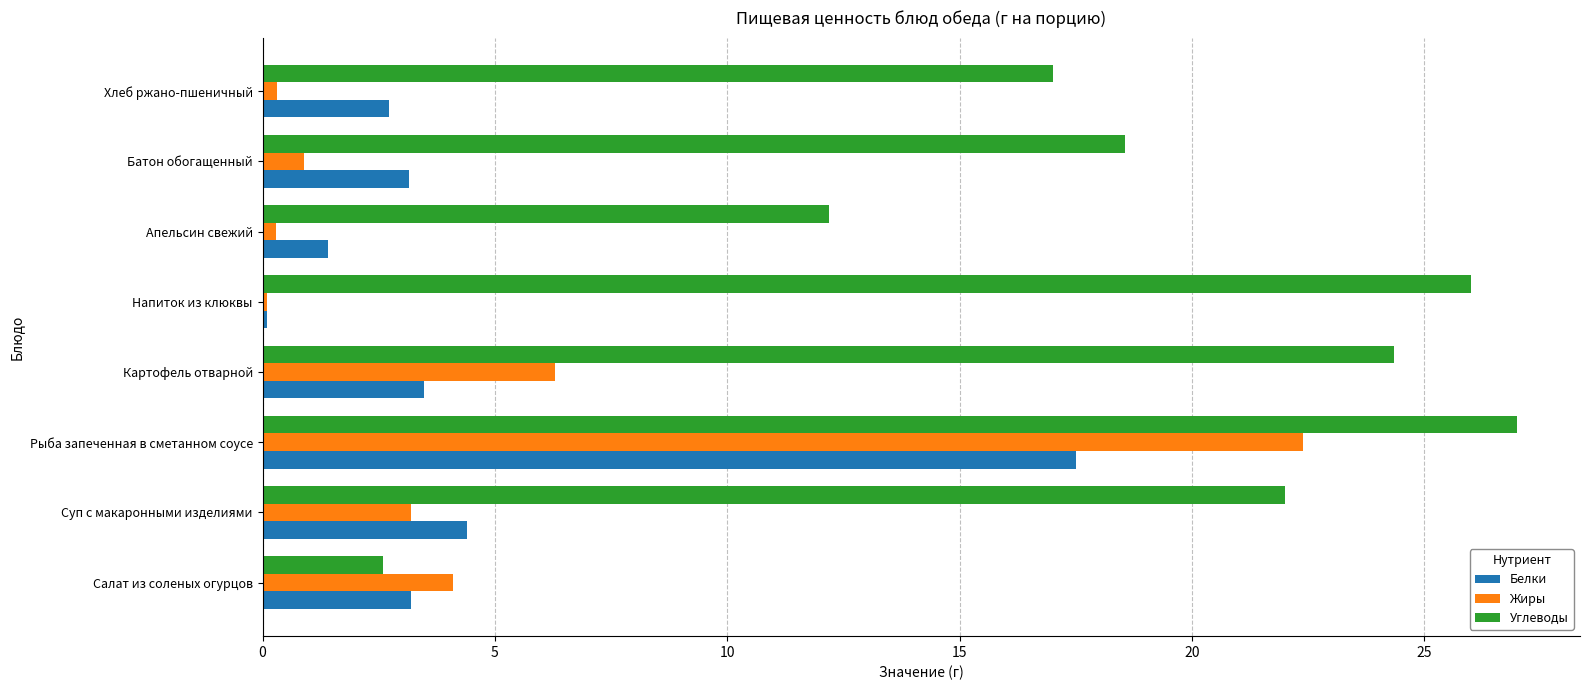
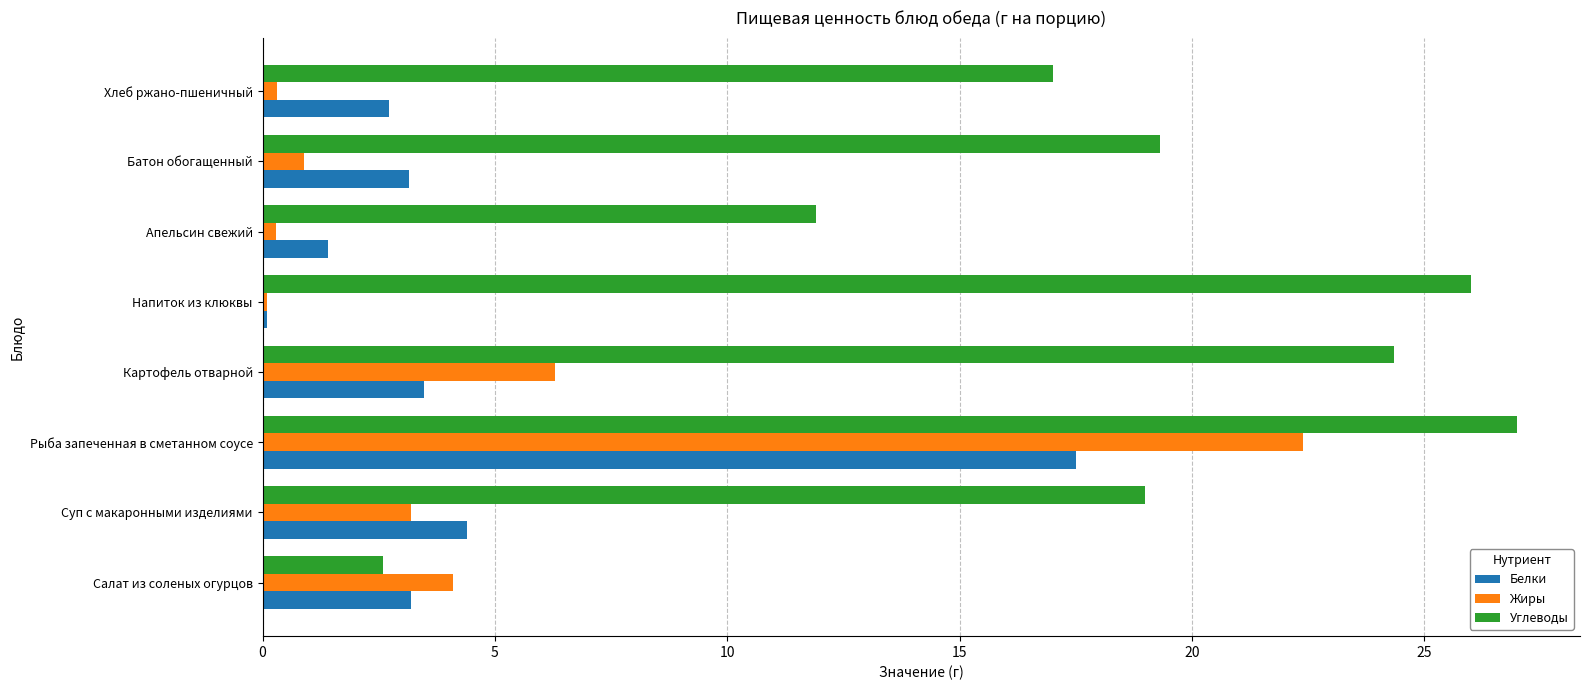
  {
    "Белки": {
      "Хлеб ржано-пшеничный": 2.7,
      "Батон обогащенный": 3.2,
      "Апельсин свежий": 1.4,
      "Напиток из клюквы": 0.1,
      "Картофель отварной": 3.5,
      "Рыба запеченная в сметанном соусе": 17.5,
      "Суп с макаронными изделиями": 4.4,
      "Салат из соленых огурцов": 3.2
    },
    "Жиры": {
      "Хлеб ржано-пшеничный": 0.3,
      "Батон обогащенный": 0.9,
      "Апельсин свежий": 0.3,
      "Напиток из клюквы": 0.1,
      "Картофель отварной": 6.3,
      "Рыба запеченная в сметанном соусе": 22.4,
      "Суп с макаронными изделиями": 3.2,
      "Салат из соленых огурцов": 4.1
    },
    "Углеводы": {
      "Хлеб ржано-пшеничный": 17.0,
-     "Батон обогащенный": 18.6,
-     "Апельсин свежий": 12.2,
+     "Батон обогащенный": 19.3,
+     "Апельсин свежий": 11.9,
      "Напиток из клюквы": 26.0,
      "Картофель отварной": 24.4,
      "Рыба запеченная в сметанном соусе": 27.0,
-     "Суп с макаронными изделиями": 22,
+     "Суп с макаронными изделиями": 19,
      "Салат из соленых огурцов": 2.6
    }
  }
